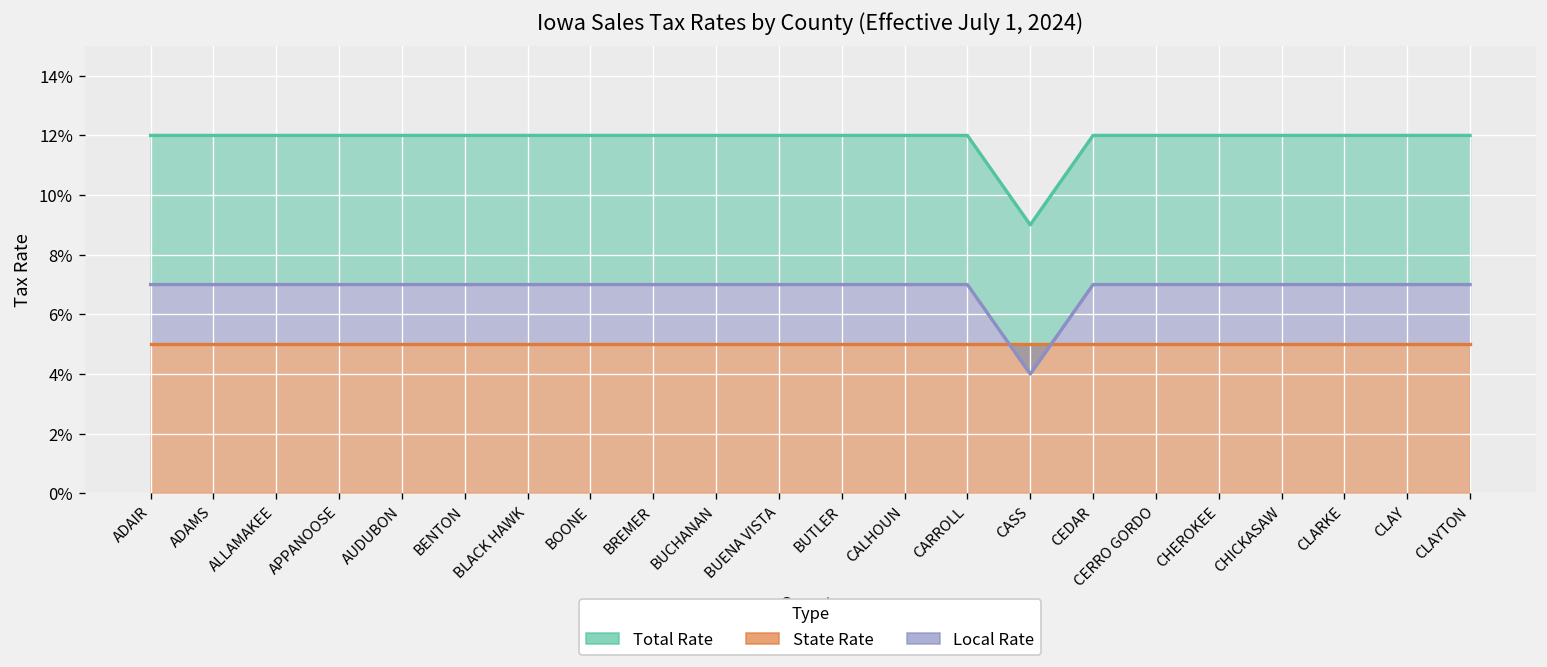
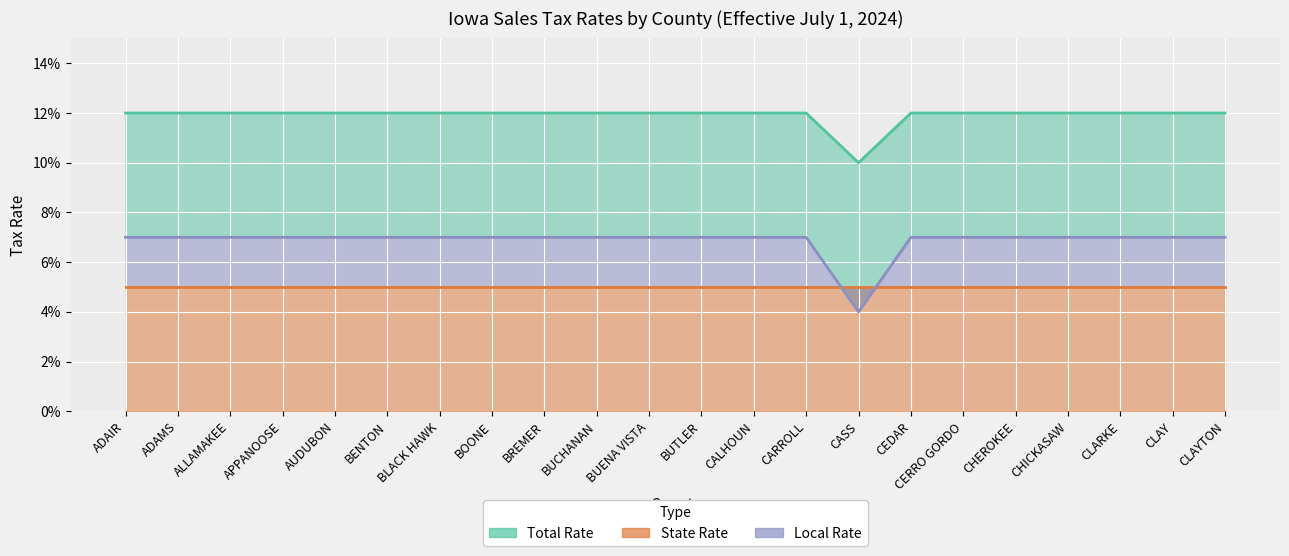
  {
    "Total Rate": {
      "ADAIR": "12.0%",
      "ADAMS": "12.0%",
      "ALLAMAKEE": "12.0%",
      "APPANOOSE": "12.0%",
      "AUDUBON": "12.0%",
      "BENTON": "12.0%",
      "BLACK HAWK": "12.0%",
      "BOONE": "12.0%",
      "BREMER": "12.0%",
      "BUCHANAN": "12.0%",
      "BUENA VISTA": "12.0%",
      "BUTLER": "12.0%",
      "CALHOUN": "12.0%",
      "CARROLL": "12.0%",
-     "CASS": "9.0%",
+     "CASS": "10.0%",
      "CEDAR": "12.0%",
      "CERRO GORDO": "12.0%",
      "CHEROKEE": "12.0%",
      "CHICKASAW": "12.0%",
      "CLARKE": "12.0%",
      "CLAY": "12.0%",
      "CLAYTON": "12.0%"
    },
    "State Rate": {
      "ADAIR": "5.0%",
      "ADAMS": "5.0%",
      "ALLAMAKEE": "5.0%",
      "APPANOOSE": "5.0%",
      "AUDUBON": "5.0%",
      "BENTON": "5.0%",
      "BLACK HAWK": "5.0%",
      "BOONE": "5.0%",
      "BREMER": "5.0%",
      "BUCHANAN": "5.0%",
      "BUENA VISTA": "5.0%",
      "BUTLER": "5.0%",
      "CALHOUN": "5.0%",
      "CARROLL": "5.0%",
      "CEDAR": "5.0%",
      "CERRO GORDO": "5.0%",
      "CHEROKEE": "5.0%",
      "CHICKASAW": "5.0%",
      "CLARKE": "5.0%",
      "CLAY": "5.0%",
      "CLAYTON": "5.0%"
    }
  }
